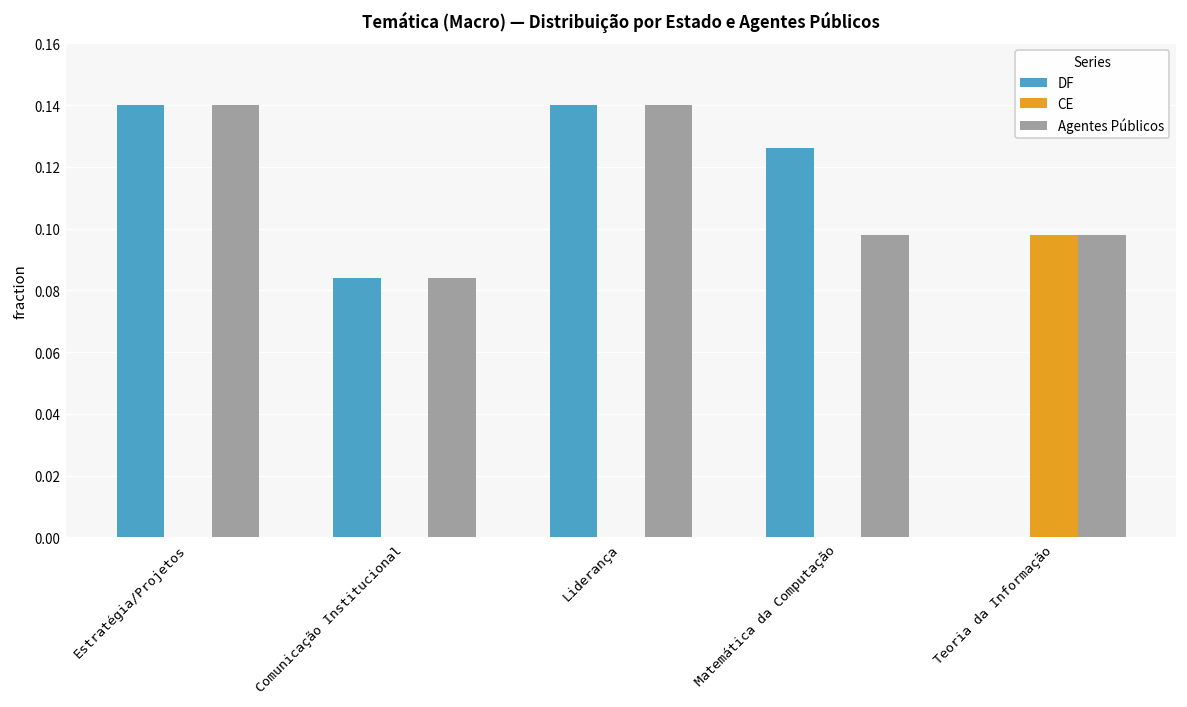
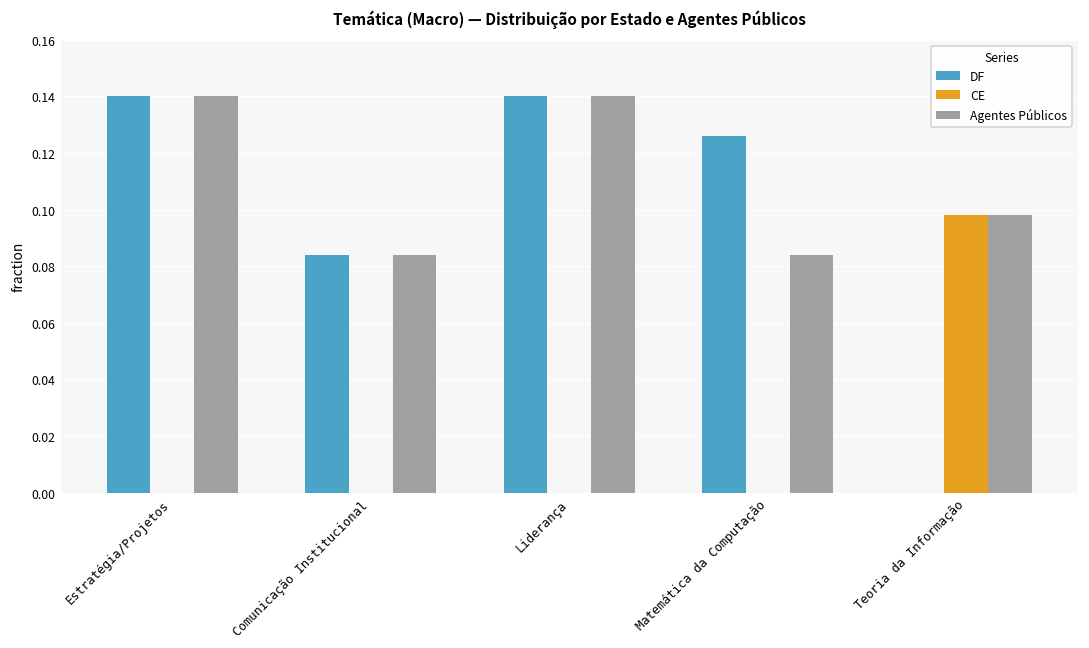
  {
    "DF": {
      "Estratégia/Projetos": 0.140,
      "Comunicação Institucional": 0.084,
      "Liderança": 0.140,
      "Matemática da Computação": 0.126,
      "Teoria da Informação": 0.000
    },
    "CE": {
      "Estratégia/Projetos": 0.000,
      "Comunicação Institucional": 0.000,
      "Liderança": 0.000,
      "Matemática da Computação": 0.000,
      "Teoria da Informação": 0.098
    },
    "Agentes Públicos": {
      "Estratégia/Projetos": 0.140,
      "Comunicação Institucional": 0.084,
      "Liderança": 0.140,
-     "Matemática da Computação": 0.098,
+     "Matemática da Computação": 0.084,
      "Teoria da Informação": 0.098
    }
  }
